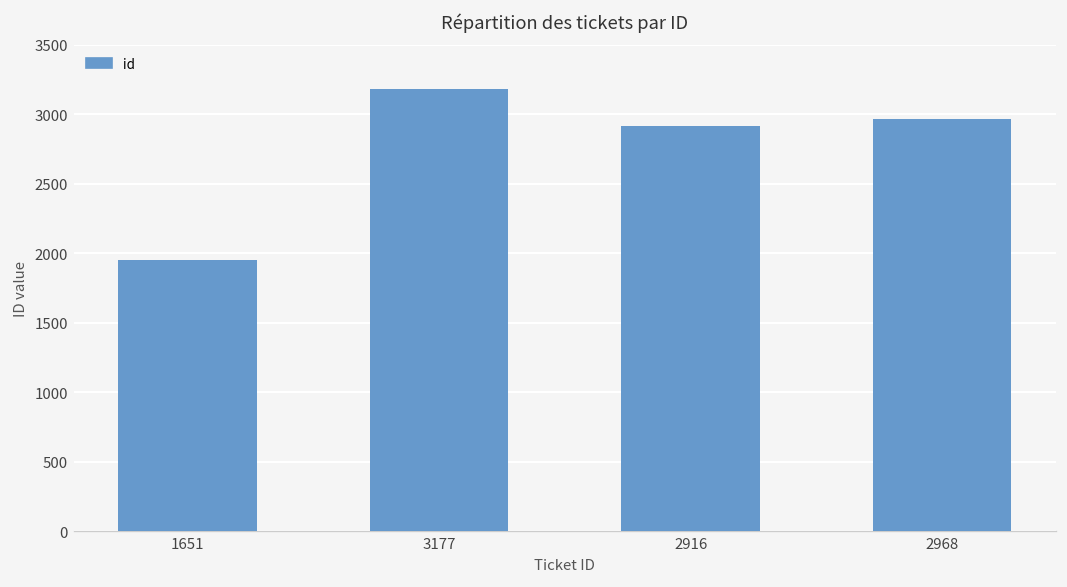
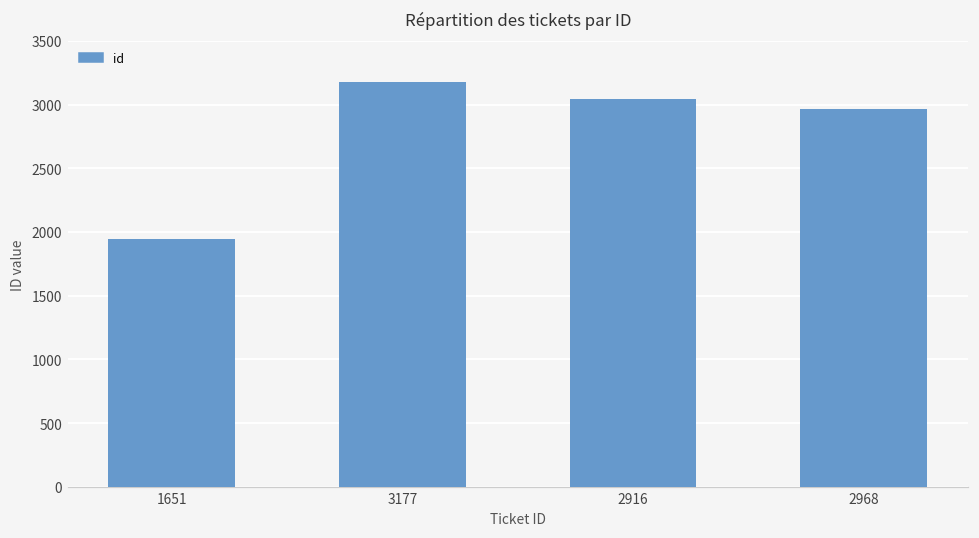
  {
    "1651": 1950,
    "3177": 3180,
-   "2916": 2920,
+   "2916": 3050,
    "2968": 2970
  }
